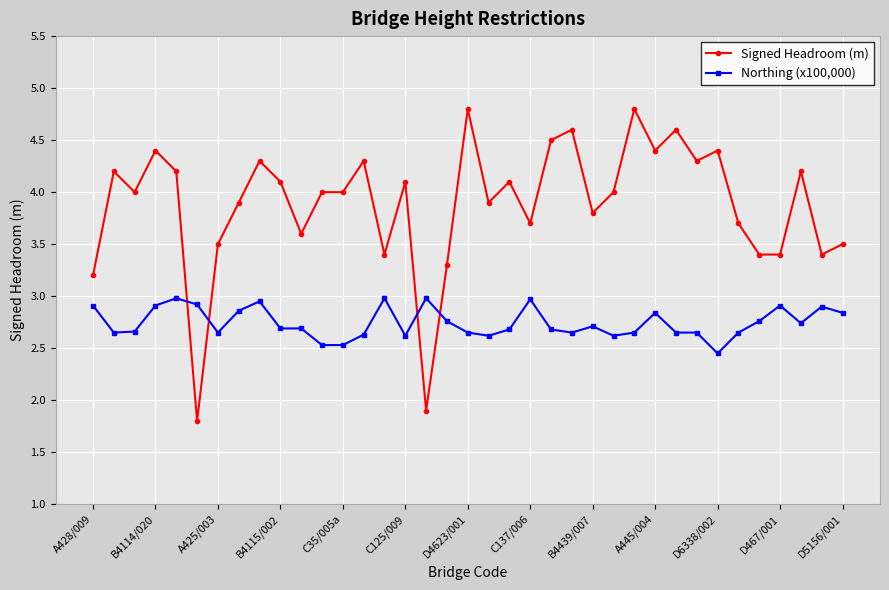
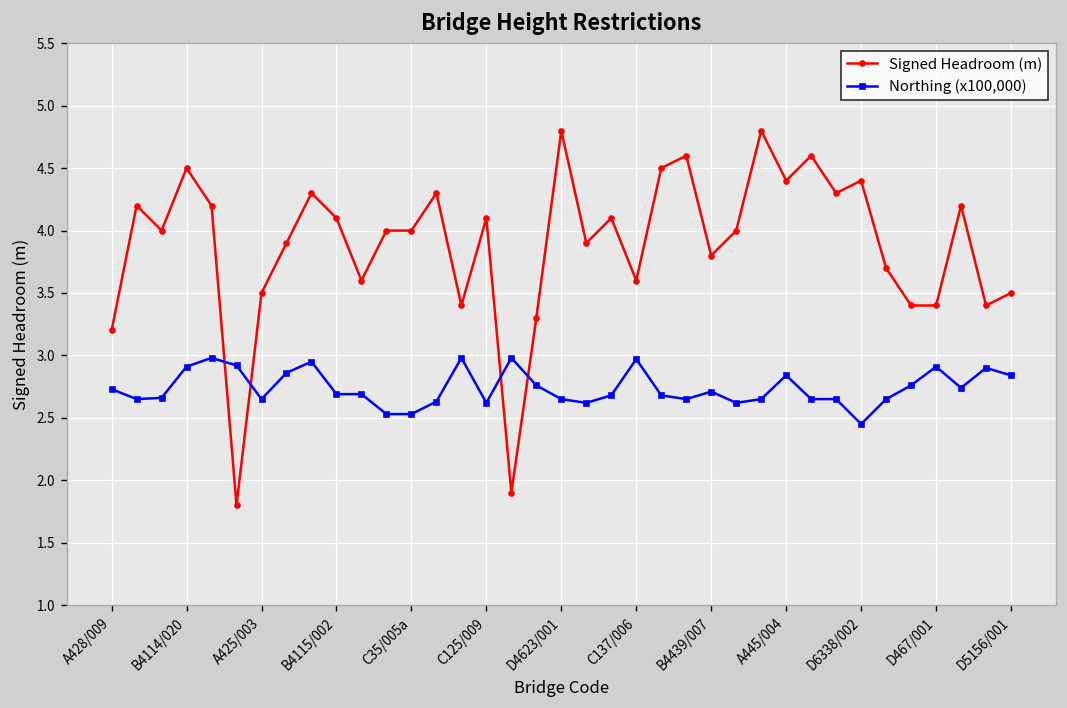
  {
    "Signed Headroom (m)": {
      "A428/009": 3.2,
-     "B4114/020": 4.4,
+     "B4114/020": 4.5,
      "A425/003": 3.5,
      "B4115/002": 4.1,
      "C35/005a": 4.0,
      "C125/009": 4.1,
      "D4623/001": 4.8,
-     "C137/006": 3.7,
+     "C137/006": 3.6,
      "B4439/007": 3.8,
      "A445/004": 4.4,
      "D6338/002": 4.4,
      "D467/001": 3.4,
      "D5156/001": 3.5
    },
    "Northing (x100,000)": {
-     "A428/009": 2.91,
+     "A428/009": 2.73,
      "B4114/020": 2.91,
      "A425/003": 2.65,
      "B4115/002": 2.69,
      "C35/005a": 2.53,
      "C125/009": 2.62,
      "D4623/001": 2.65,
      "C137/006": 2.97,
      "B4439/007": 2.71,
      "A445/004": 2.84,
      "D6338/002": 2.45,
      "D467/001": 2.91,
      "D5156/001": 2.84
    }
  }
